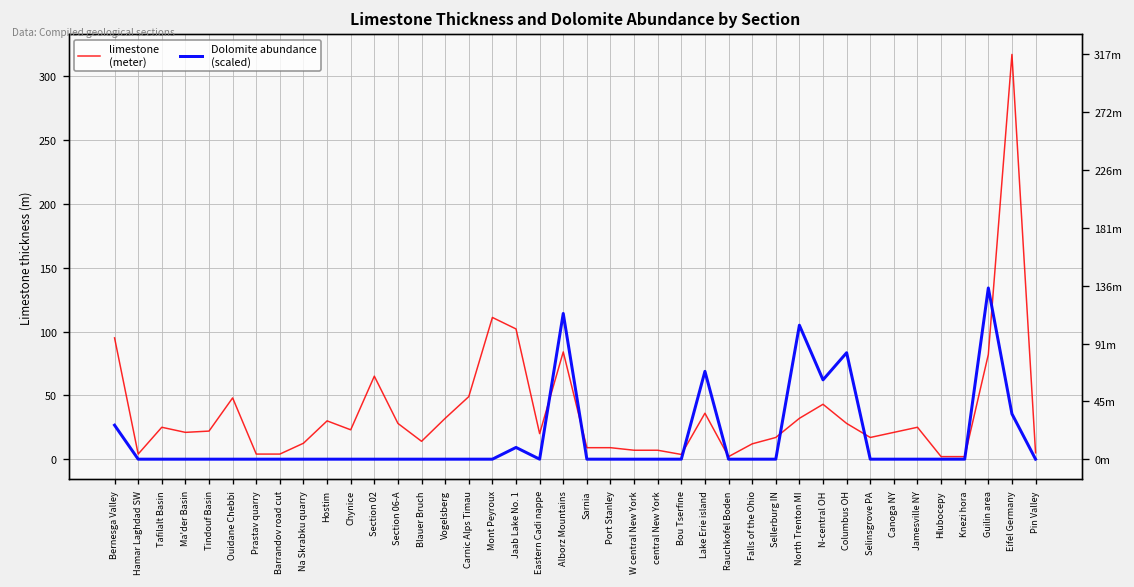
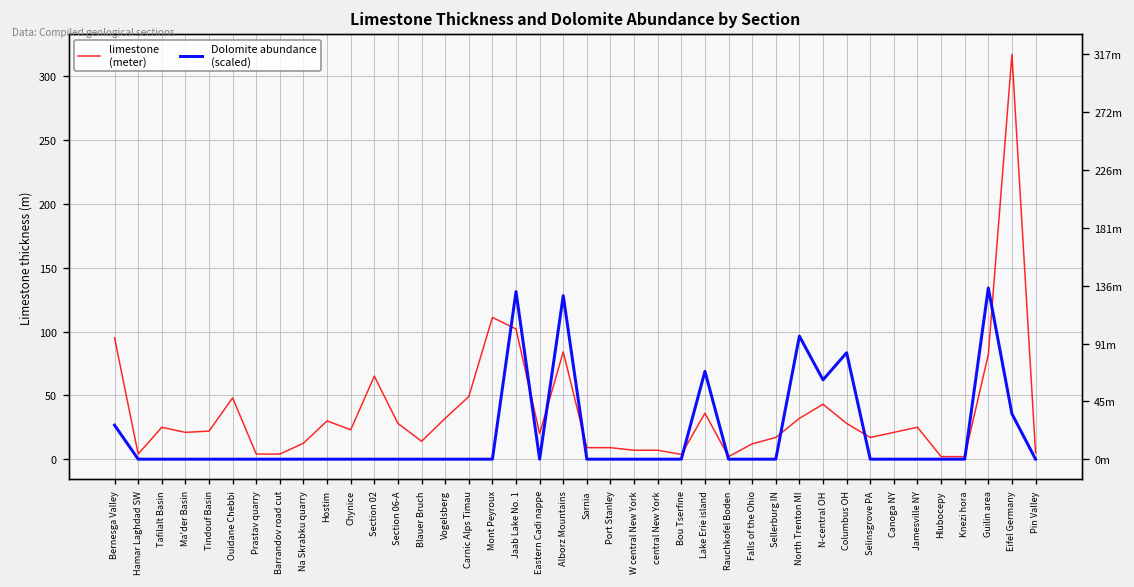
  {
    "limestone (meter)": {
      "Bernesga Valley": 95,
      "Hamar Laghdad SW": 4,
      "Tafilalt Basin": 25,
      "Ma'der Basin": 21,
      "Tindouf Basin": 22,
      "Ouidane Chebbi": 48,
      "Prastav quarry": 4,
      "Barrandov road cut": 4,
      "Na Skrabku quarry": 13,
      "Hostim": 30,
      "Chynice": 23,
      "Section 02": 65,
      "Section 06-A": 28,
      "Blauer Bruch": 14,
      "Vogelsberg": 32,
      "Carnic Alps Timau": 49,
      "Mont Peyroux": 111,
      "Jaab Lake No. 1": 102,
      "Eastern Cadi nappe": 20,
      "Alborz Mountains": 84,
      "Sarnia": 9,
      "Port Stanley": 9,
      "W central New York": 7,
      "central New York": 7,
      "Bou Tserfine": 4,
      "Lake Erie island": 36,
      "Falls of the Ohio": 12,
      "Sellerburg IN": 17,
      "North Trenton MI": 32,
      "N-central OH": 43,
      "Columbus OH": 28,
      "Selinsgrove PA": 17,
      "Canoga NY": 21,
      "Jamesville NY": 25,
      "Guilin area": 82,
      "Eifel Germany": 317,
      "Pin Valley": 5
    },
    "Dolomite abundance (scaled)": {
      "Bernesga Valley": 27,
      "Hamar Laghdad SW": 0,
      "Tafilalt Basin": 0,
      "Ma'der Basin": 0,
      "Tindouf Basin": 0,
      "Ouidane Chebbi": 0,
      "Prastav quarry": 0,
      "Barrandov road cut": 0,
      "Na Skrabku quarry": 0,
      "Hostim": 0,
      "Chynice": 0,
      "Section 02": 0,
      "Section 06-A": 0,
      "Blauer Bruch": 0,
      "Vogelsberg": 0,
      "Carnic Alps Timau": 0,
      "Mont Peyroux": 0,
-     "Jaab Lake No. 1": 9,
+     "Jaab Lake No. 1": 131,
      "Eastern Cadi nappe": 0,
-     "Alborz Mountains": 114,
+     "Alborz Mountains": 128,
      "Sarnia": 0,
      "Port Stanley": 0,
      "W central New York": 0,
      "central New York": 0,
      "Bou Tserfine": 0,
      "Lake Erie island": 69,
      "Falls of the Ohio": 0,
      "Sellerburg IN": 0,
-     "North Trenton MI": 105,
+     "North Trenton MI": 96,
      "N-central OH": 62,
      "Columbus OH": 83,
      "Selinsgrove PA": 0,
      "Canoga NY": 0,
      "Jamesville NY": 0,
      "Guilin area": 134,
      "Eifel Germany": 36,
      "Pin Valley": 0
    }
  }
